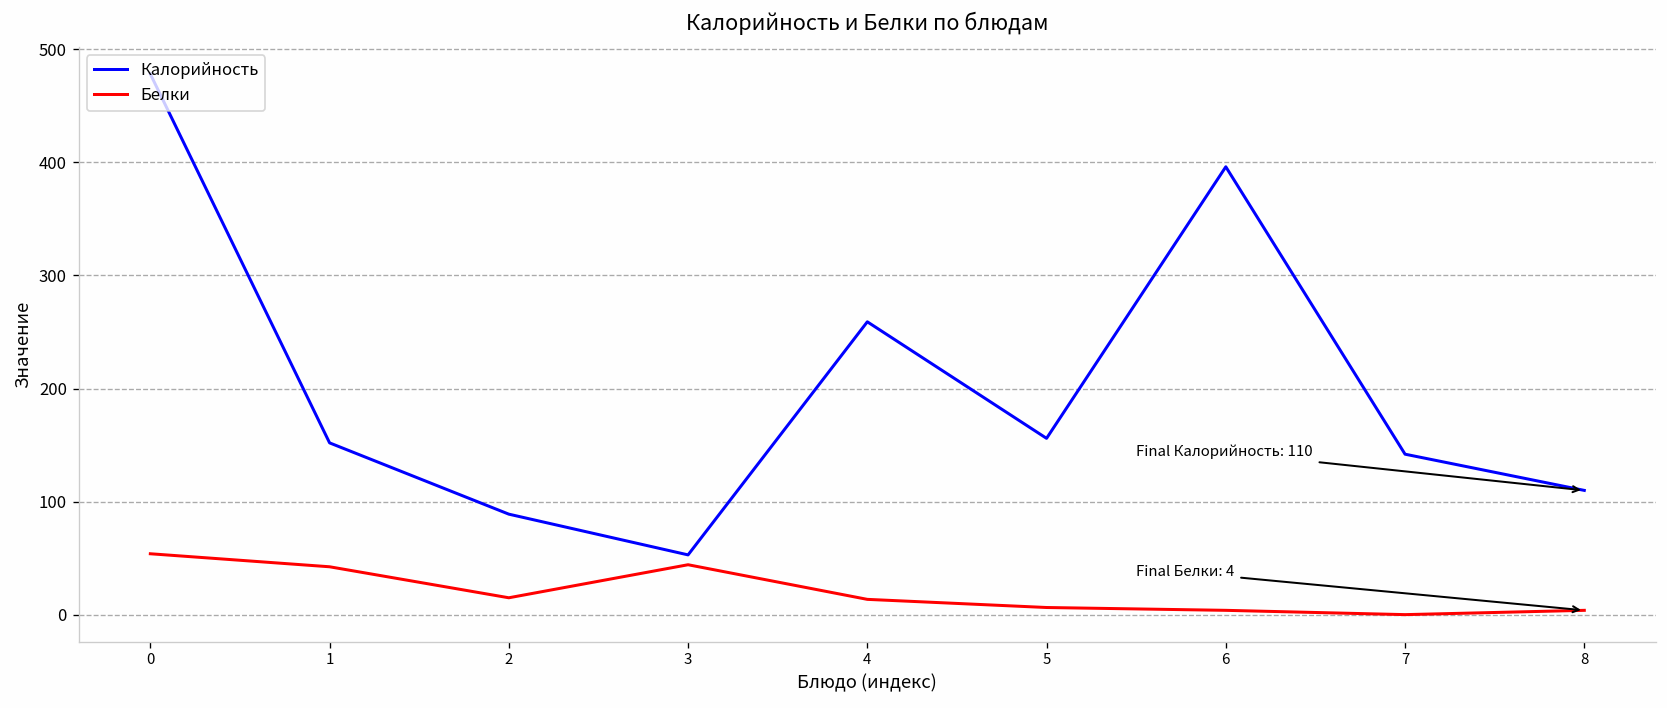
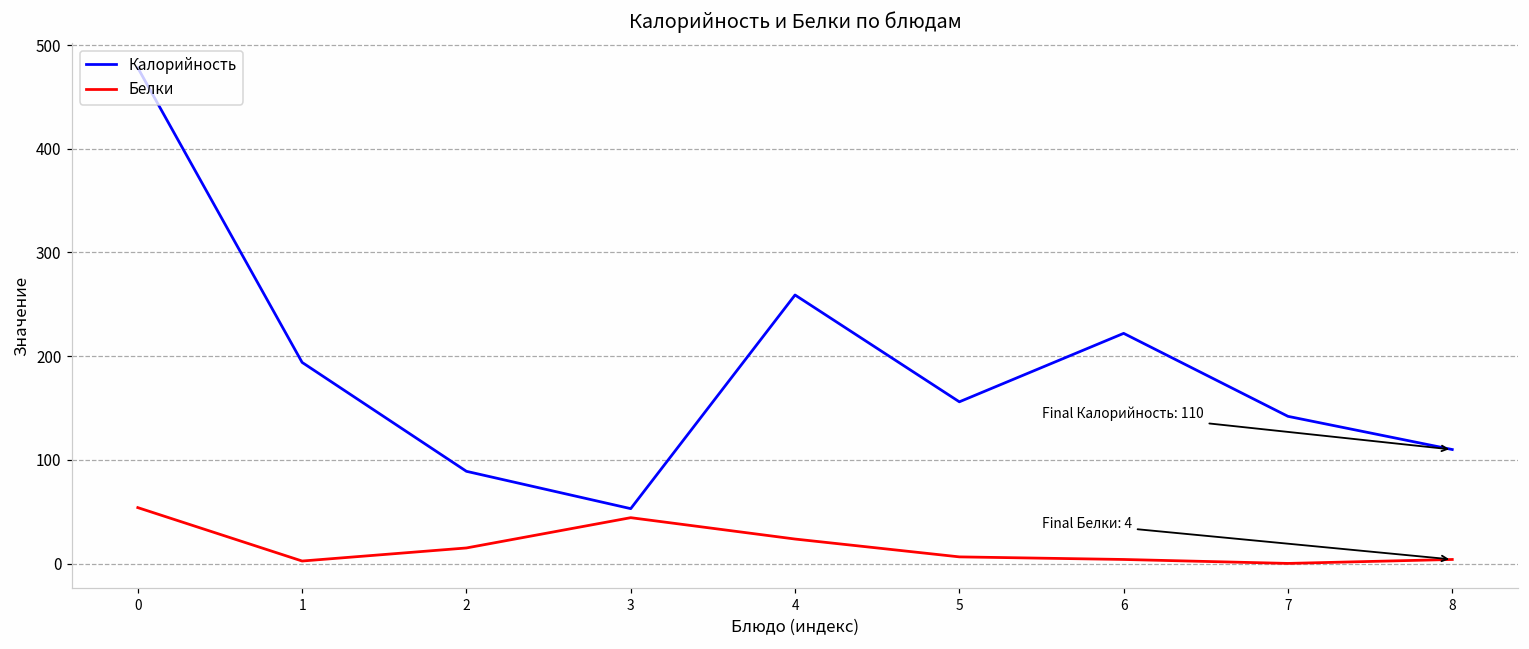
  {
    "Калорийность": {
-     "1": 150,
+     "1": 190,
      "2": 90,
      "3": 50,
      "4": 260,
      "5": 160,
-     "6": 400,
+     "6": 220,
      "8": 110
    },
    "Белки": {
      "0": 50,
-     "1": 40,
+     "1": 0,
      "2": 20,
      "3": 40,
-     "4": 10,
+     "4": 20,
      "5": 10,
      "7": 0,
      "8": 0
    }
  }
